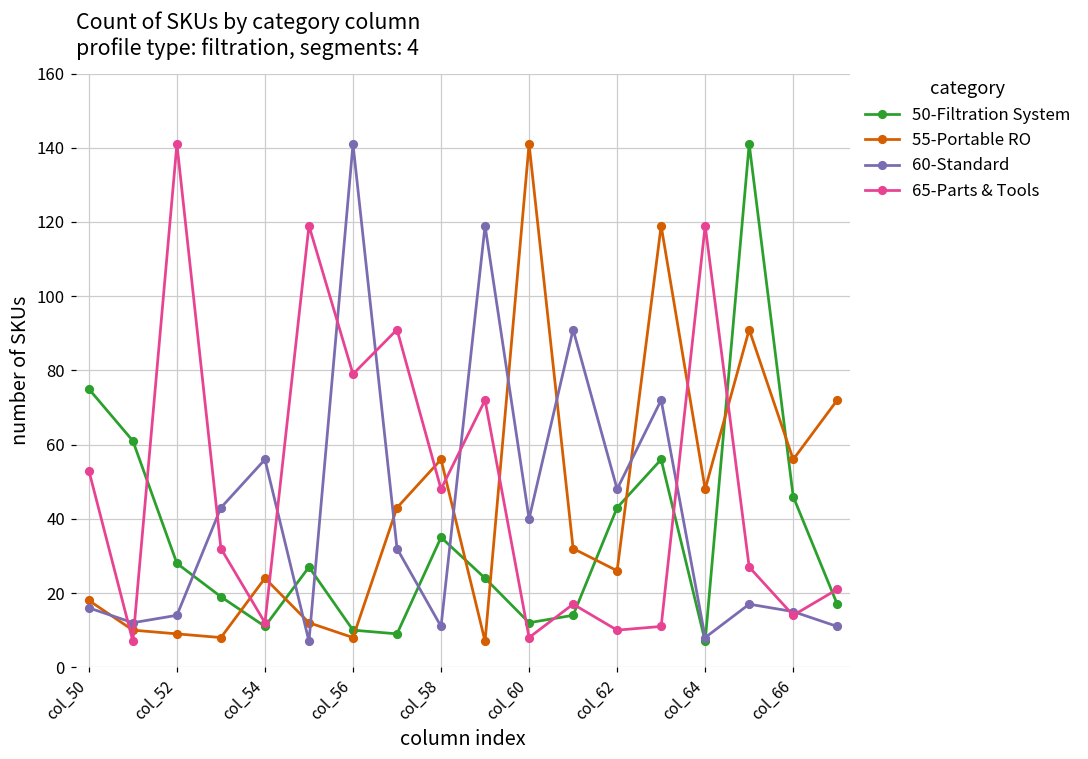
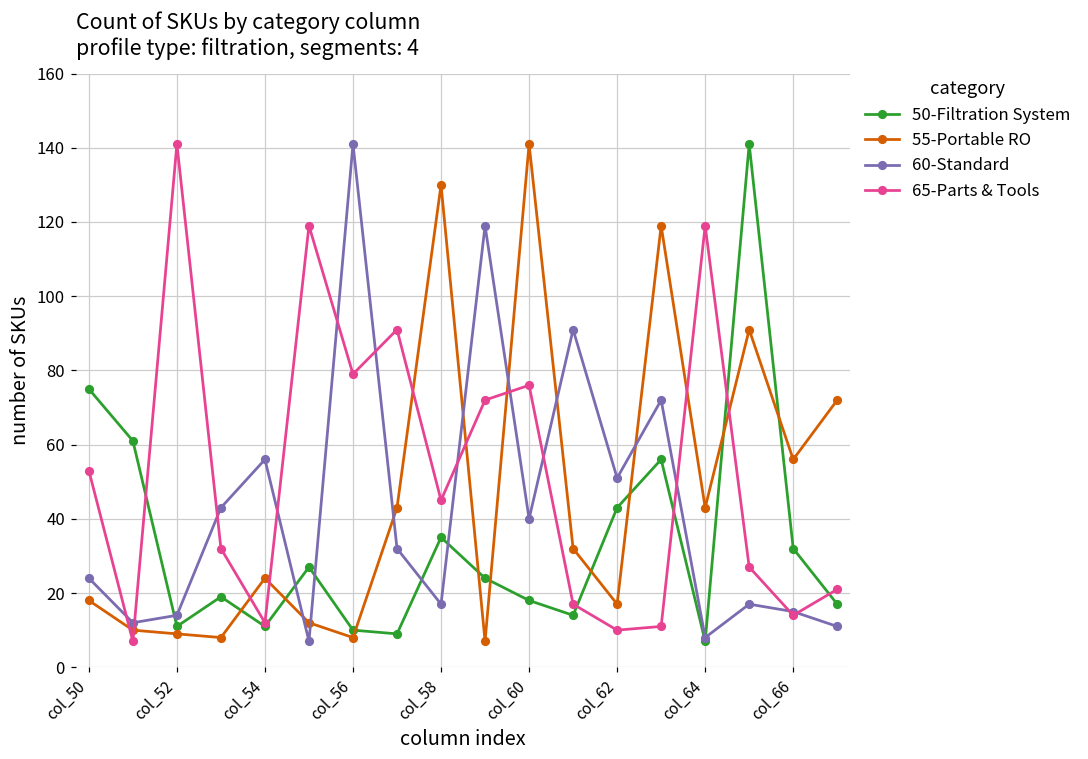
  {
    "50-Filtration System": {
      "col_50": 75,
-     "col_52": 28,
+     "col_52": 11,
      "col_54": 11,
      "col_56": 10,
      "col_58": 35,
-     "col_60": 12,
+     "col_60": 18,
      "col_62": 43,
      "col_64": 7,
-     "col_66": 46
+     "col_66": 32
    },
    "55-Portable RO": {
      "col_50": 18,
      "col_52": 9,
      "col_54": 24,
      "col_56": 8,
-     "col_58": 56,
+     "col_58": 130,
      "col_60": 141,
-     "col_62": 26,
-     "col_64": 48,
+     "col_62": 17,
+     "col_64": 43,
      "col_66": 56
    },
    "60-Standard": {
-     "col_50": 16,
+     "col_50": 24,
      "col_52": 14,
      "col_54": 56,
      "col_56": 141,
-     "col_58": 11,
+     "col_58": 17,
      "col_60": 40,
-     "col_62": 48,
+     "col_62": 51,
      "col_64": 8,
      "col_66": 15
    },
    "65-Parts & Tools": {
      "col_50": 53,
      "col_52": 141,
      "col_54": 12,
      "col_56": 79,
-     "col_58": 48,
-     "col_60": 8,
+     "col_58": 45,
+     "col_60": 76,
      "col_62": 10,
      "col_64": 119,
      "col_66": 14
    }
  }
